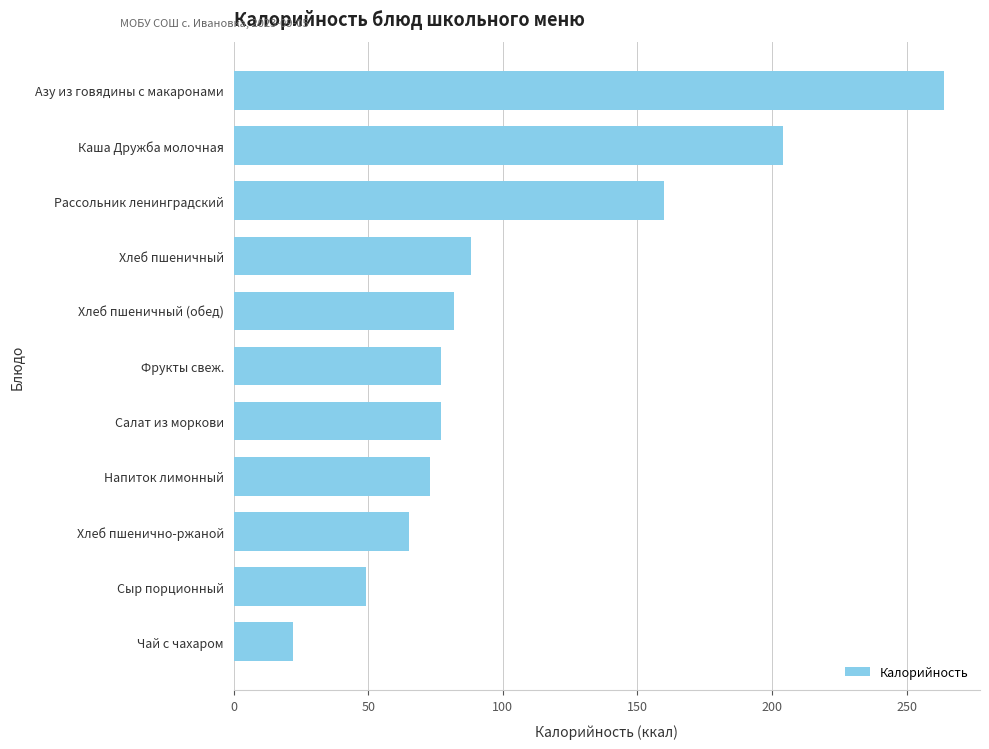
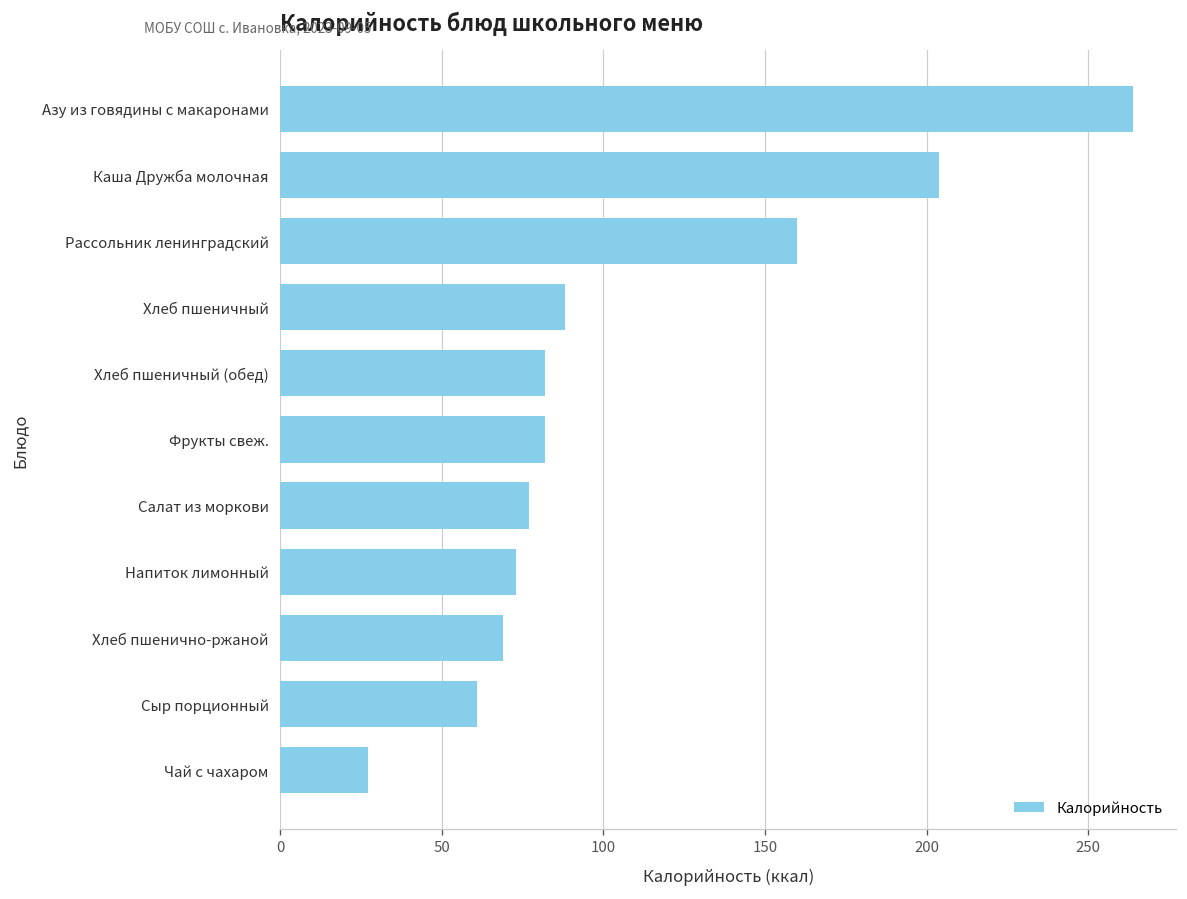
  {
    "Азу из говядины с макаронами": 264,
    "Каша Дружба молочная": 204,
    "Рассольник ленинградский": 160,
    "Хлеб пшеничный": 88,
    "Хлеб пшеничный (обед)": 82,
-   "Фрукты свеж.": 77,
+   "Фрукты свеж.": 82,
    "Салат из моркови": 77,
    "Напиток лимонный": 73,
-   "Хлеб пшенично-ржаной": 65,
-   "Сыр порционный": 49,
-   "Чай с чахаром": 22
+   "Хлеб пшенично-ржаной": 69,
+   "Сыр порционный": 61,
+   "Чай с чахаром": 27
  }
